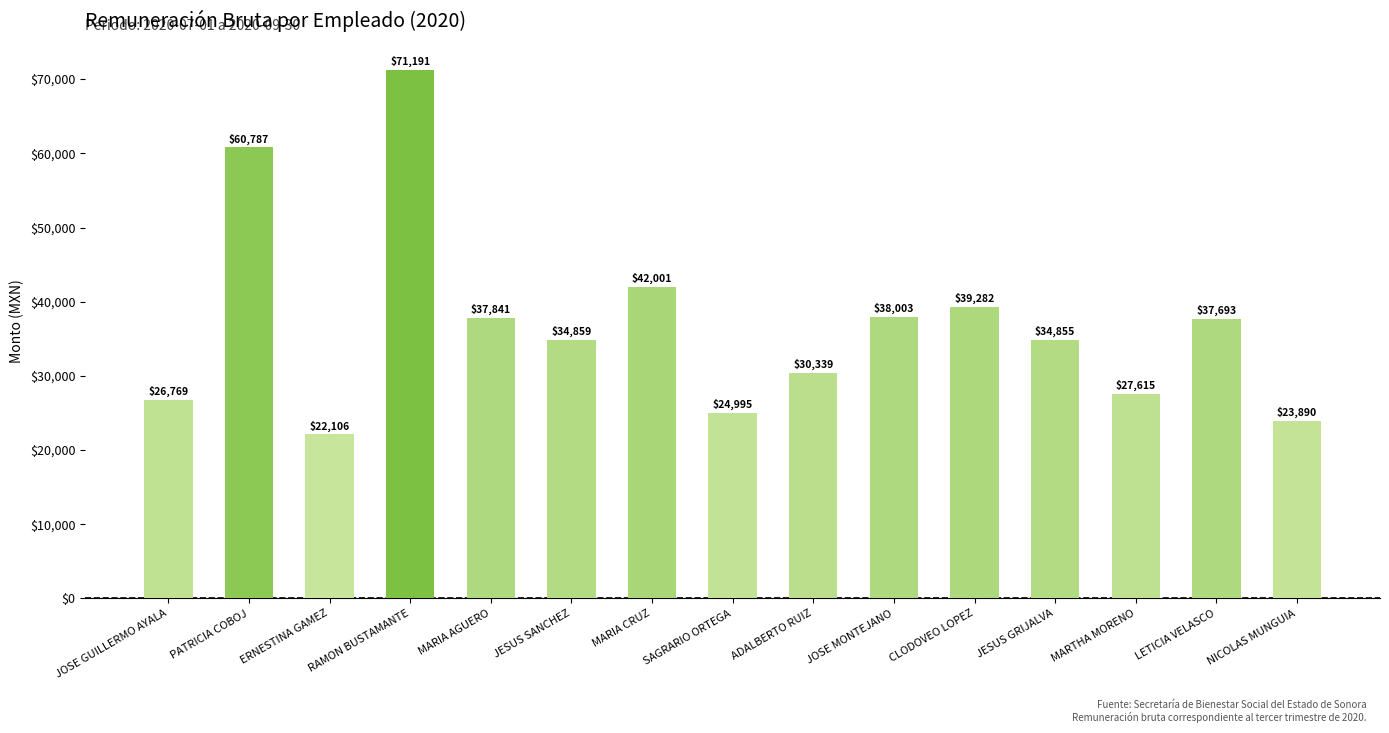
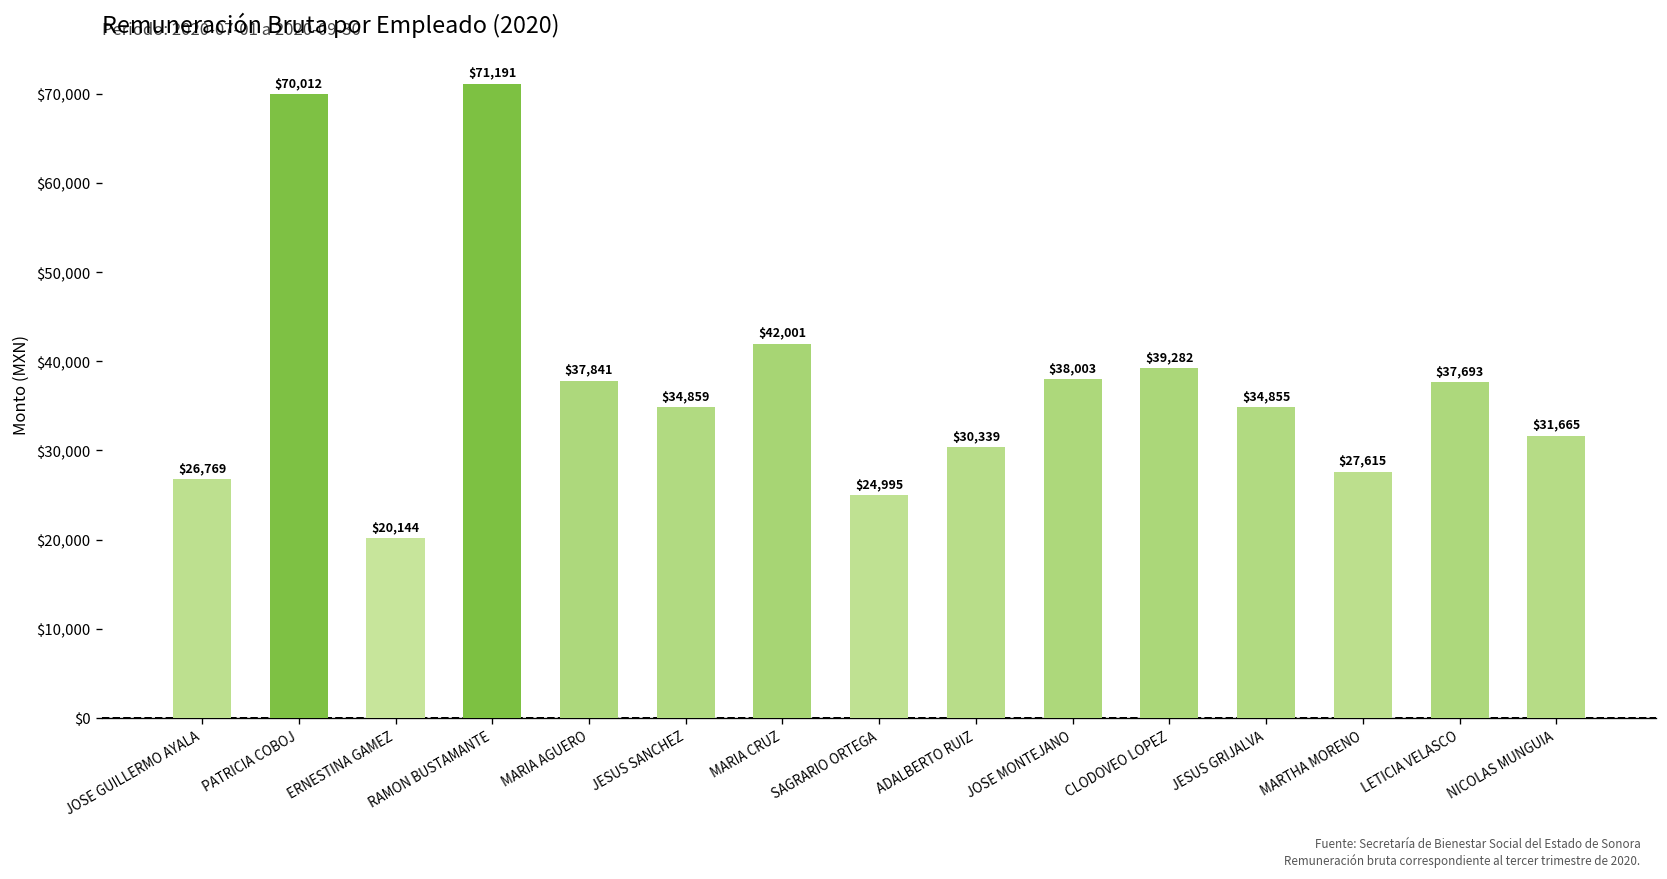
  {
    "JOSE GUILLERMO AYALA": "$26,769",
-   "PATRICIA COBOJ": "$60,787",
-   "ERNESTINA GAMEZ": "$22,106",
+   "PATRICIA COBOJ": "$70,012",
+   "ERNESTINA GAMEZ": "$20,144",
    "RAMON BUSTAMANTE": "$71,191",
    "MARIA AGUERO": "$37,841",
    "JESUS SANCHEZ": "$34,859",
    "MARIA CRUZ": "$42,001",
    "SAGRARIO ORTEGA": "$24,995",
    "ADALBERTO RUIZ": "$30,339",
    "JOSE MONTEJANO": "$38,003",
    "CLODOVEO LOPEZ": "$39,282",
    "JESUS GRIJALVA": "$34,855",
    "MARTHA MORENO": "$27,615",
    "LETICIA VELASCO": "$37,693",
-   "NICOLAS MUNGUIA": "$23,890"
+   "NICOLAS MUNGUIA": "$31,665"
  }
